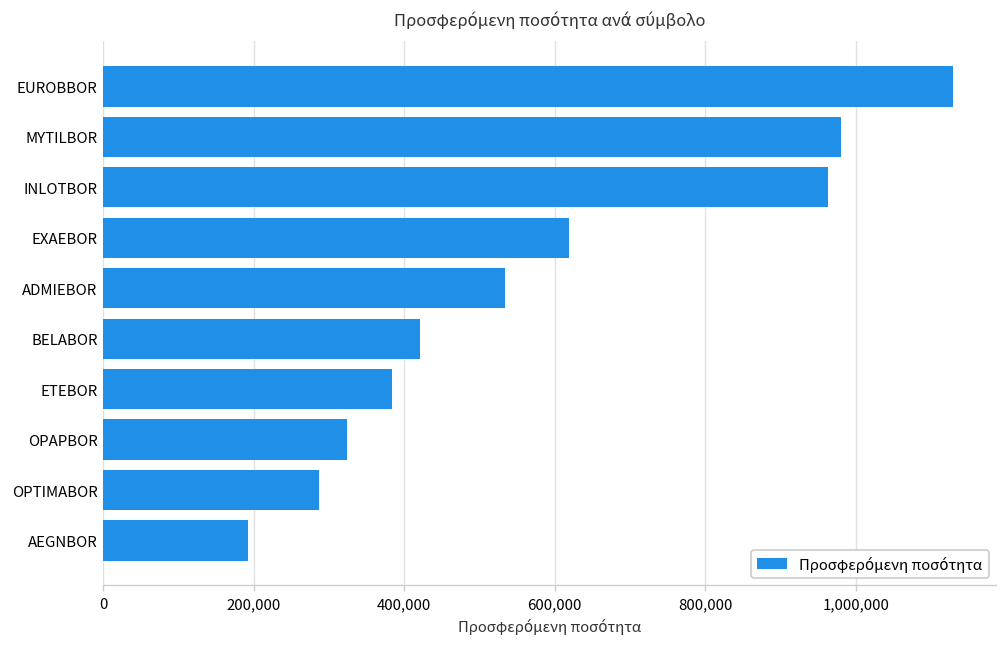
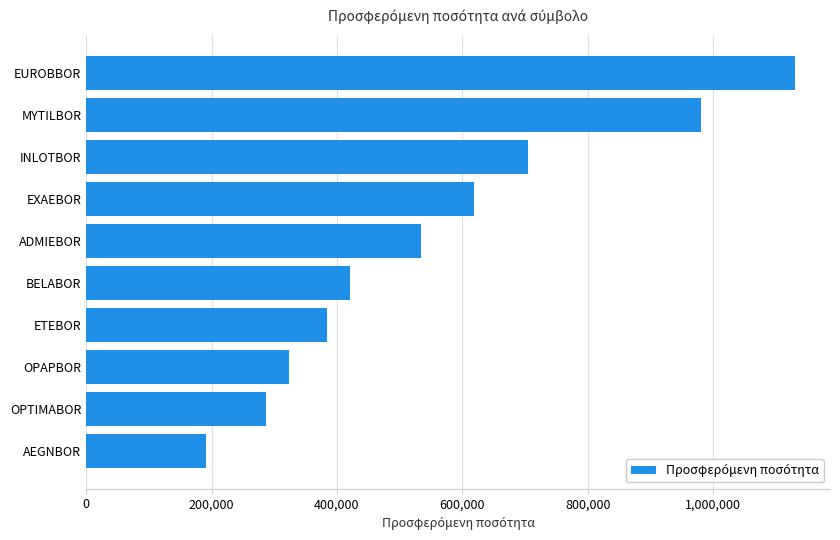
  {
    "EUROBBOR": "1,130,000",
    "MYTILBOR": "980,000",
-   "INLOTBOR": "960,000",
+   "INLOTBOR": "700,000",
    "EXAEBOR": "620,000",
    "ADMIEBOR": "530,000",
    "BELABOR": "420,000",
    "ETEBOR": "380,000",
    "OPAPBOR": "320,000",
    "OPTIMABOR": "290,000",
    "AEGNBOR": "190,000"
  }
